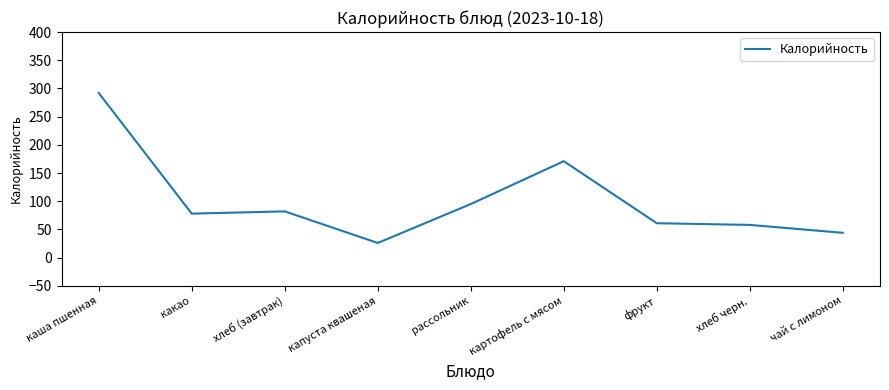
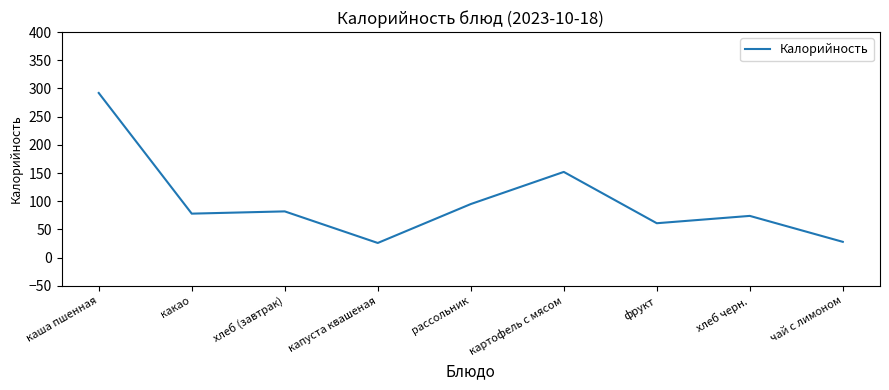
  {
    "каша пшенная": 290,
    "какао": 80,
    "хлеб (завтрак)": 80,
    "капуста квашеная": 30,
    "рассольник": 100,
-   "картофель с мясом": 170,
+   "картофель с мясом": 150,
    "фрукт": 60,
-   "хлеб черн.": 60,
-   "чай с лимоном": 40
+   "хлеб черн.": 70,
+   "чай с лимоном": 30
  }
